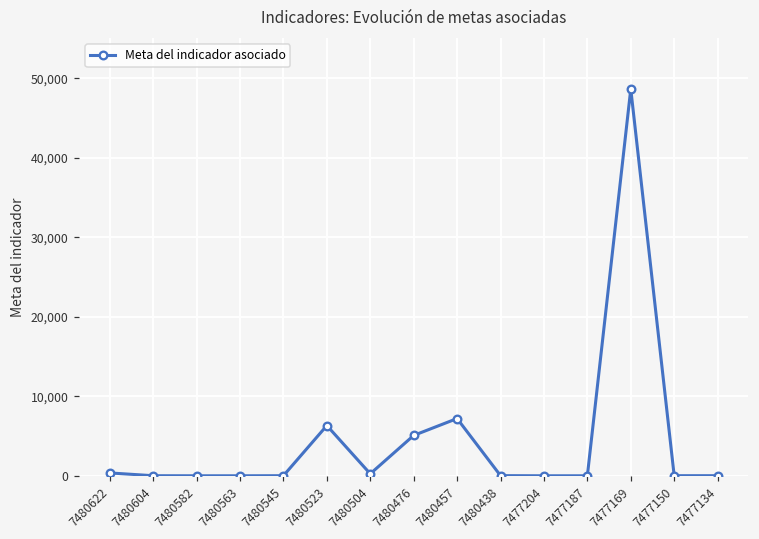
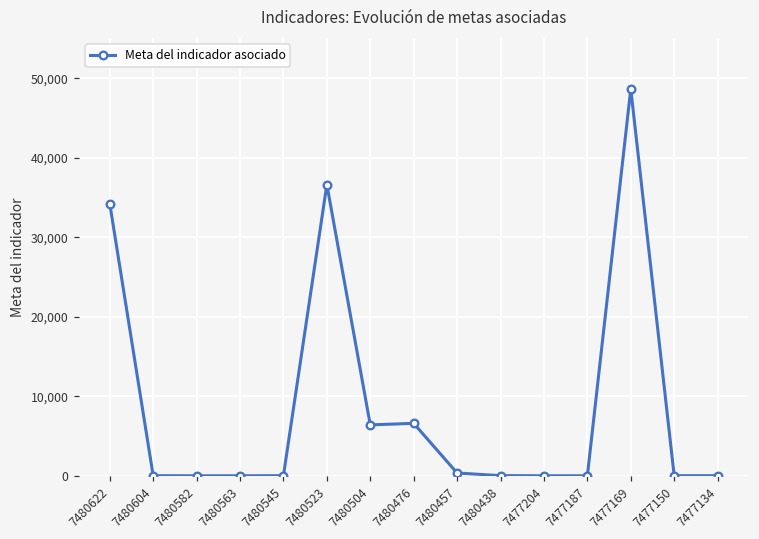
  {
-   "7480622": "0",
+   "7480622": "34,000",
    "7480604": "0",
    "7480582": "0",
    "7480563": "0",
    "7480545": "0",
-   "7480523": "6,000",
-   "7480504": "0",
-   "7480476": "5,000",
-   "7480457": "7,000",
+   "7480523": "37,000",
+   "7480504": "6,000",
+   "7480476": "7,000",
+   "7480457": "0",
    "7480438": "0",
    "7477204": "0",
    "7477187": "0",
    "7477169": "49,000",
    "7477150": "0",
    "7477134": "0"
  }
